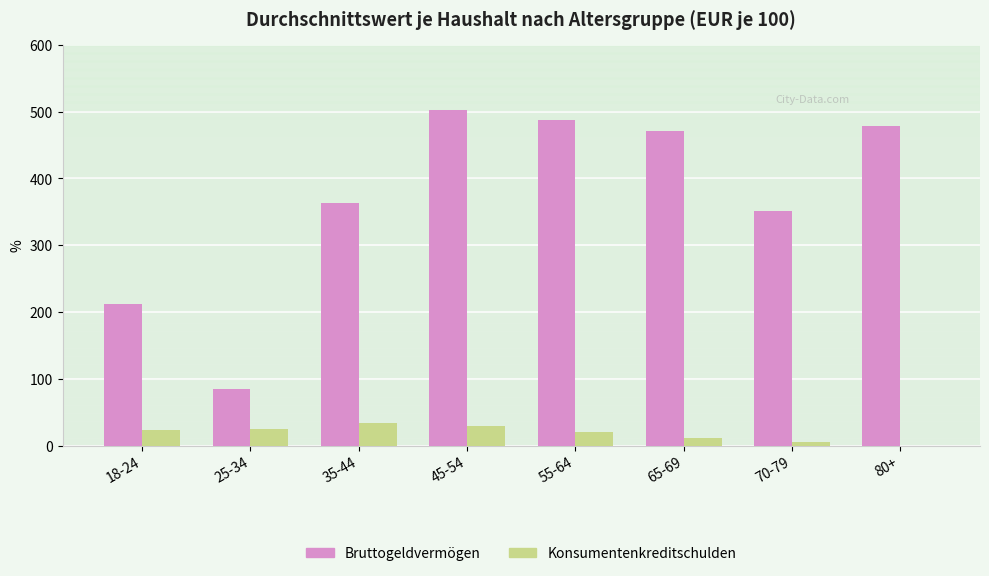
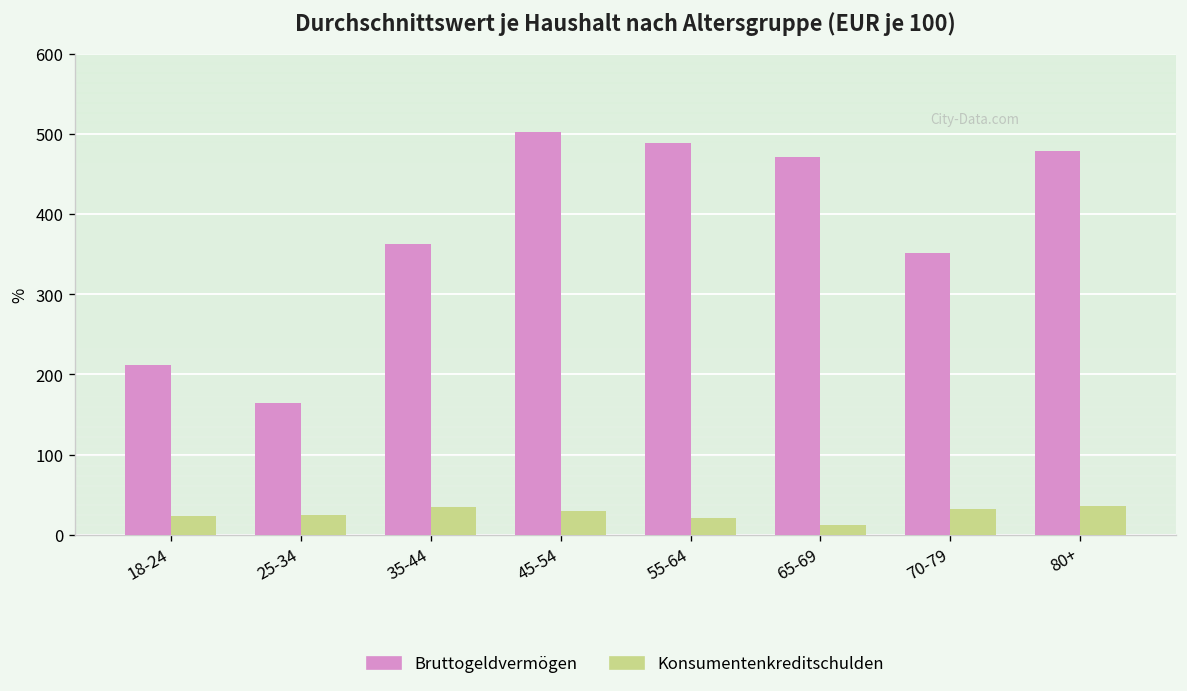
  {
    "Bruttogeldvermögen": {
      "18-24": 210,
-     "25-34": 90,
+     "25-34": 160,
      "35-44": 360,
      "45-54": 500,
      "55-64": 490,
      "65-69": 470,
      "70-79": 350,
      "80+": 480
    },
    "Konsumentenkreditschulden": {
      "18-24": 20,
      "25-34": 30,
      "35-44": 30,
      "45-54": 30,
      "55-64": 20,
      "65-69": 10,
-     "70-79": 10,
-     "80+": 0
+     "70-79": 30,
+     "80+": 40
    }
  }
